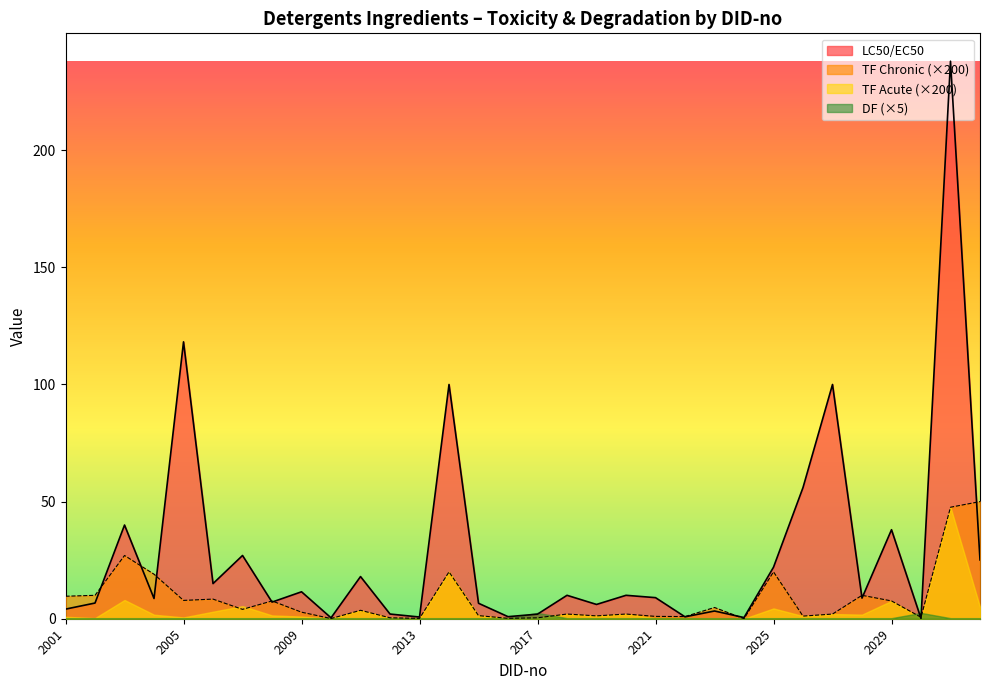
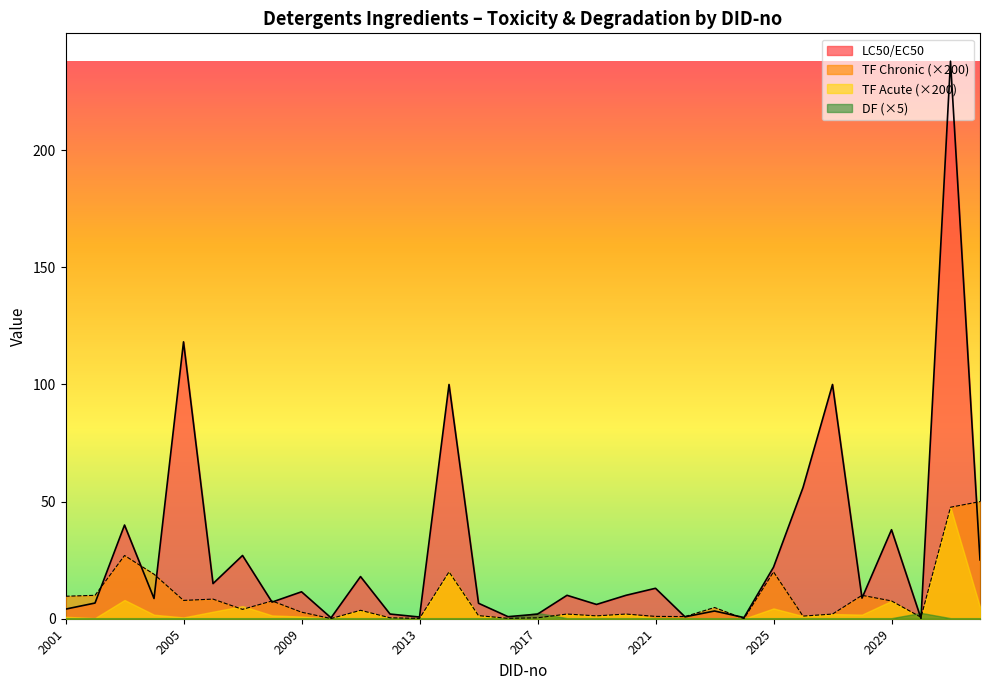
  {
    "LC50/EC50": {
      "2001": 4,
      "2005": 118,
      "2009": 12,
-     "2021": 9,
+     "2021": 13,
      "2025": 22,
      "2029": 38
    },
    "TF Chronic (×200)": {
      "2001": 10,
      "2005": 8,
      "2009": 3,
      "2025": 20
    },
    "TF Acute (×200)": {
      "2025": 4
    }
  }
